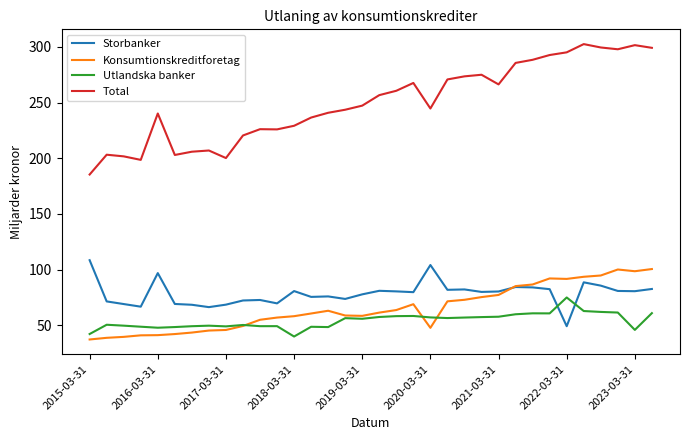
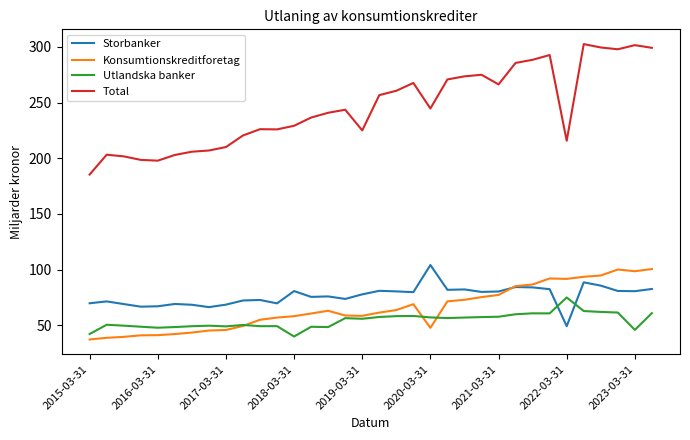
  {
    "Storbanker": {
-     "2015-03-31": 108,
-     "2016-03-31": 97,
+     "2015-03-31": 70,
+     "2016-03-31": 67,
      "2017-03-31": 69,
      "2018-03-31": 81,
      "2019-03-31": 78,
      "2020-03-31": 104,
      "2021-03-31": 80,
      "2022-03-31": 49,
      "2023-03-31": 81
    },
    "Konsumtionskreditforetag": {
      "2015-03-31": 37,
      "2016-03-31": 41,
      "2017-03-31": 46,
      "2018-03-31": 58,
      "2019-03-31": 58,
      "2020-03-31": 48,
      "2021-03-31": 77,
      "2022-03-31": 92,
      "2023-03-31": 99
    },
    "Utlandska banker": {
      "2015-03-31": 42,
      "2016-03-31": 48,
      "2017-03-31": 49,
      "2018-03-31": 40,
      "2019-03-31": 56,
      "2020-03-31": 57,
      "2021-03-31": 58,
      "2022-03-31": 75,
      "2023-03-31": 46
    },
    "Total": {
      "2015-03-31": 185,
-     "2016-03-31": 240,
-     "2017-03-31": 200,
+     "2016-03-31": 198,
+     "2017-03-31": 210,
      "2018-03-31": 229,
-     "2019-03-31": 247,
+     "2019-03-31": 225,
      "2020-03-31": 245,
      "2021-03-31": 266,
-     "2022-03-31": 295,
+     "2022-03-31": 216,
      "2023-03-31": 302
    }
  }
